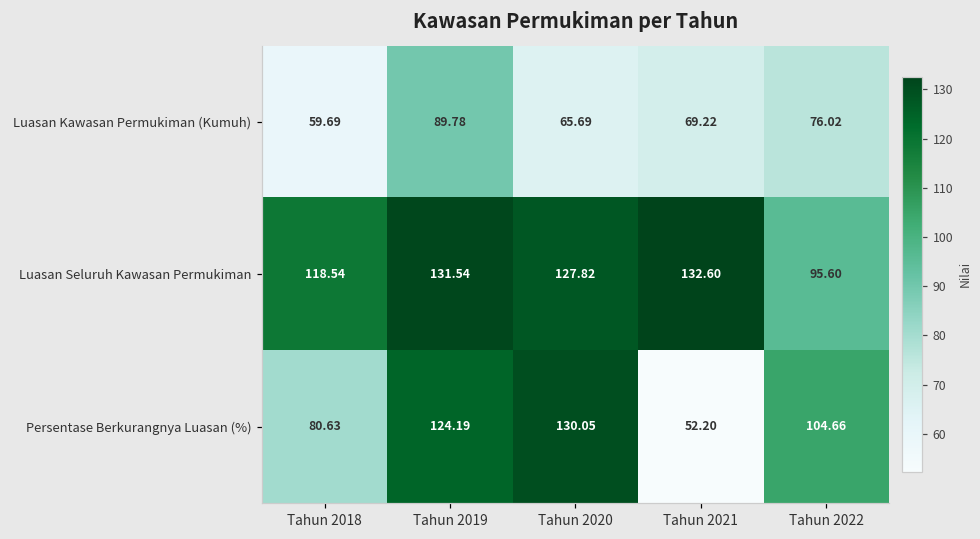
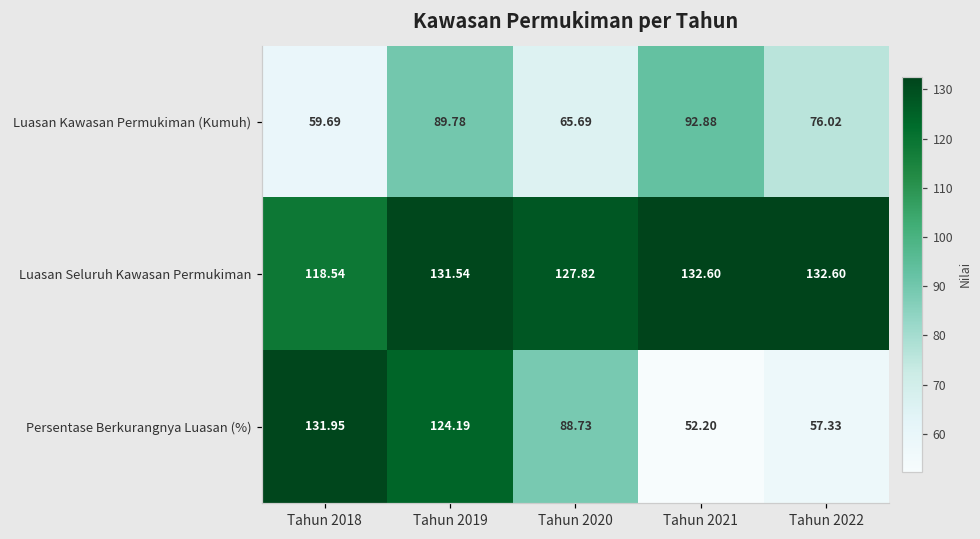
  {
    "Luasan Kawasan Permukiman (Kumuh)": {
      "Tahun 2018": 59.69,
      "Tahun 2019": 89.78,
      "Tahun 2020": 65.69,
-     "Tahun 2021": 69.22,
+     "Tahun 2021": 92.88,
      "Tahun 2022": 76.02
    },
    "Luasan Seluruh Kawasan Permukiman": {
      "Tahun 2018": 118.54,
      "Tahun 2019": 131.54,
      "Tahun 2020": 127.82,
      "Tahun 2021": 132.60,
-     "Tahun 2022": 95.60
+     "Tahun 2022": 132.60
    },
    "Persentase Berkurangnya Luasan (%)": {
-     "Tahun 2018": 80.63,
+     "Tahun 2018": 131.95,
      "Tahun 2019": 124.19,
-     "Tahun 2020": 130.05,
+     "Tahun 2020": 88.73,
      "Tahun 2021": 52.20,
-     "Tahun 2022": 104.66
+     "Tahun 2022": 57.33
    }
  }
